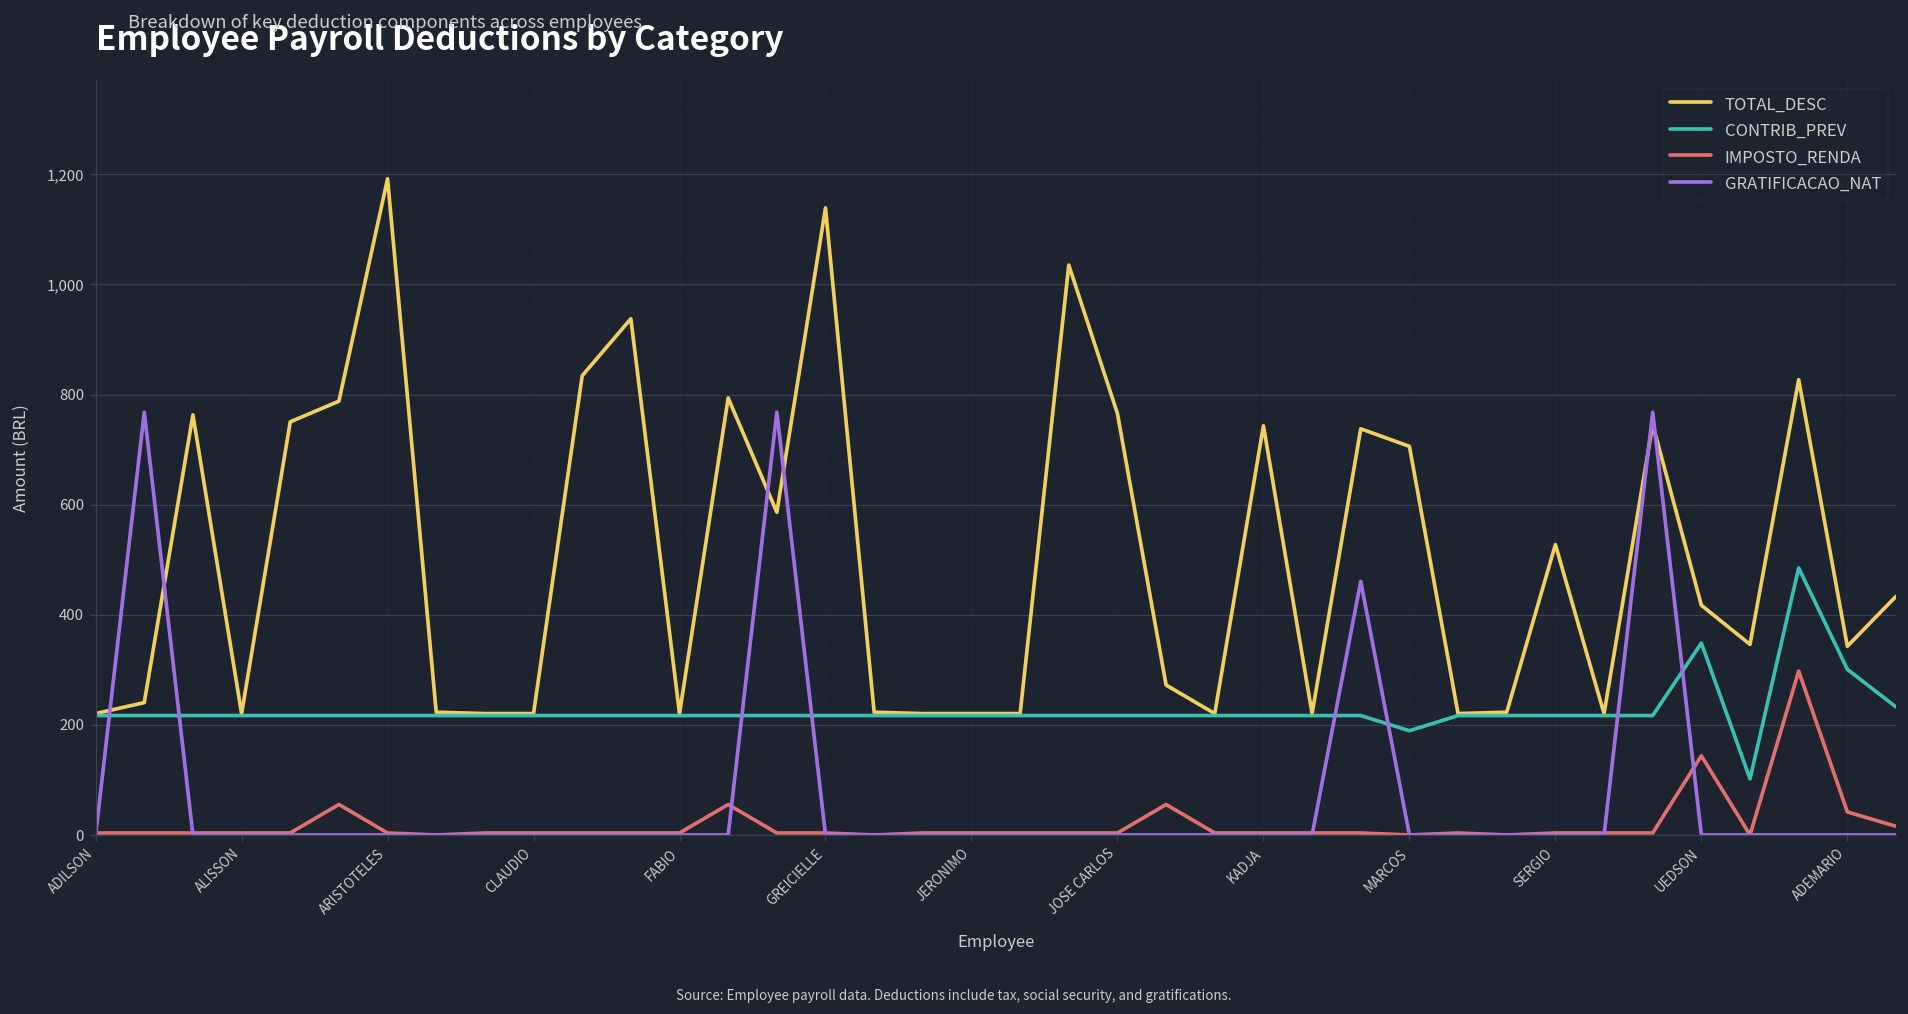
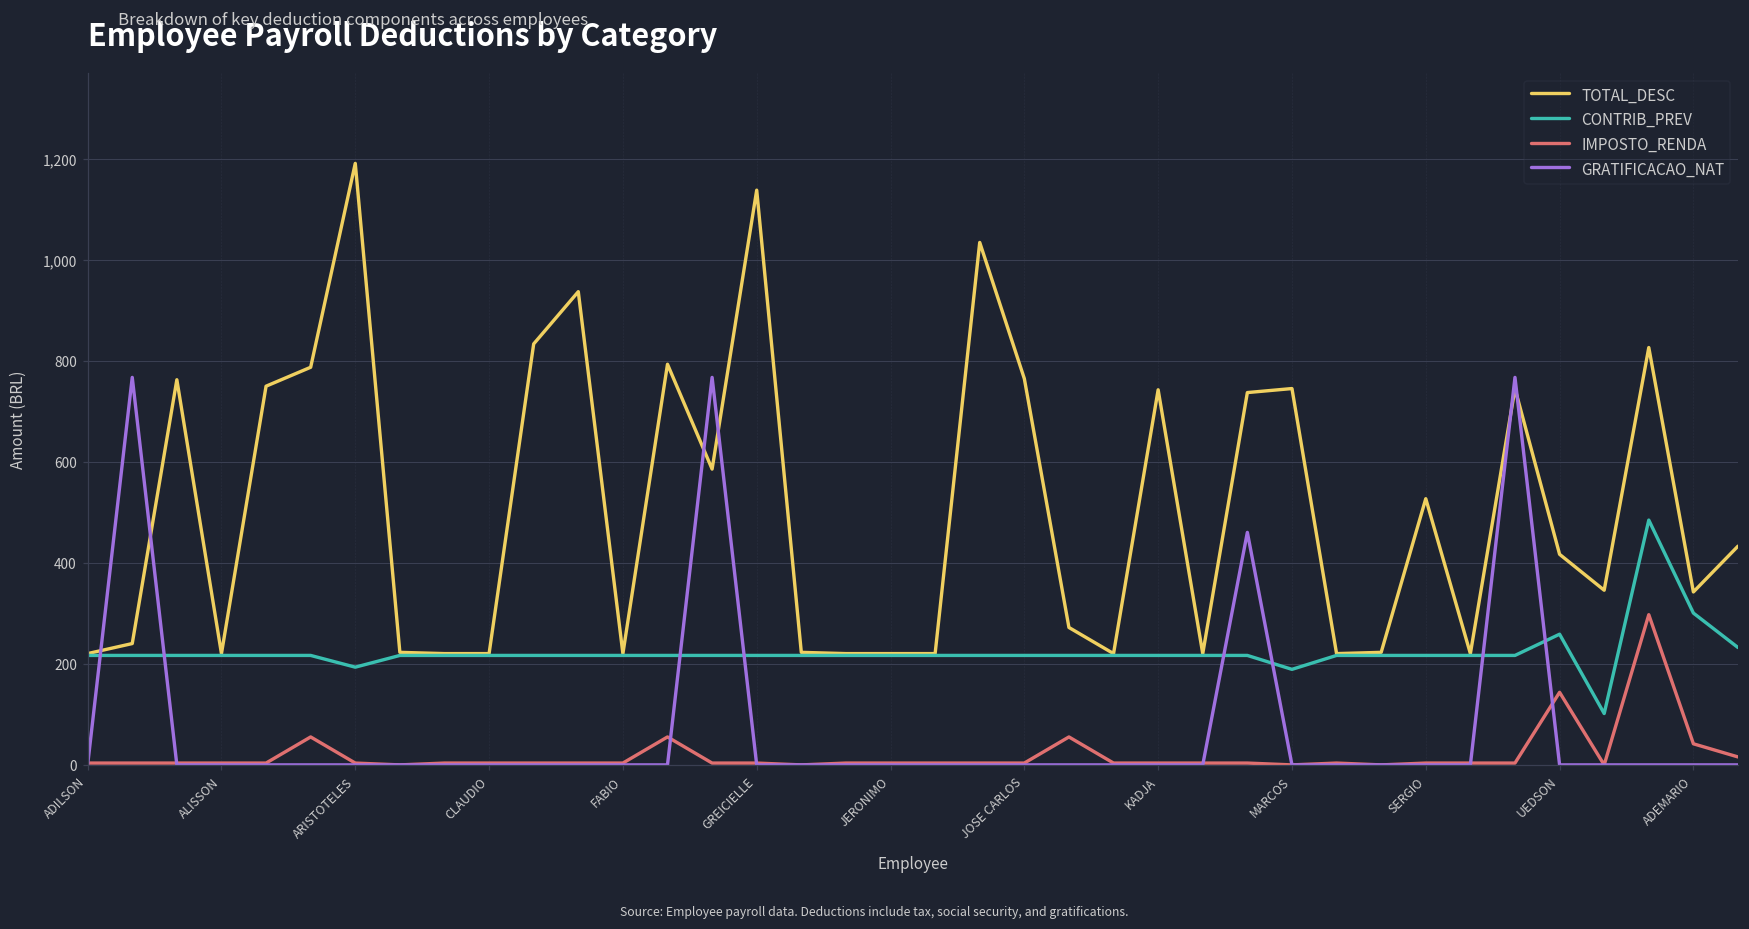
  {
    "TOTAL_DESC": {
      "ARISTOTELES": "1,190",
      "GREICIELLE": "1,140",
      "JOSE CARLOS": "770",
      "KADJA": "740",
-     "MARCOS": "710",
+     "MARCOS": "750",
      "SERGIO": "530",
      "UEDSON": "420",
      "ADEMARIO": "340"
    },
    "CONTRIB_PREV": {
-     "ARISTOTELES": "220",
+     "ARISTOTELES": "190",
      "GREICIELLE": "220",
      "JOSE CARLOS": "220",
      "KADJA": "220",
      "MARCOS": "190",
      "SERGIO": "220",
-     "UEDSON": "350",
+     "UEDSON": "260",
      "ADEMARIO": "300"
    },
    "IMPOSTO_RENDA": {
      "UEDSON": "140",
      "ADEMARIO": "40"
    },
    "GRATIFICACAO_NAT": {
      "UEDSON": "0",
      "ADEMARIO": "0"
    }
  }
